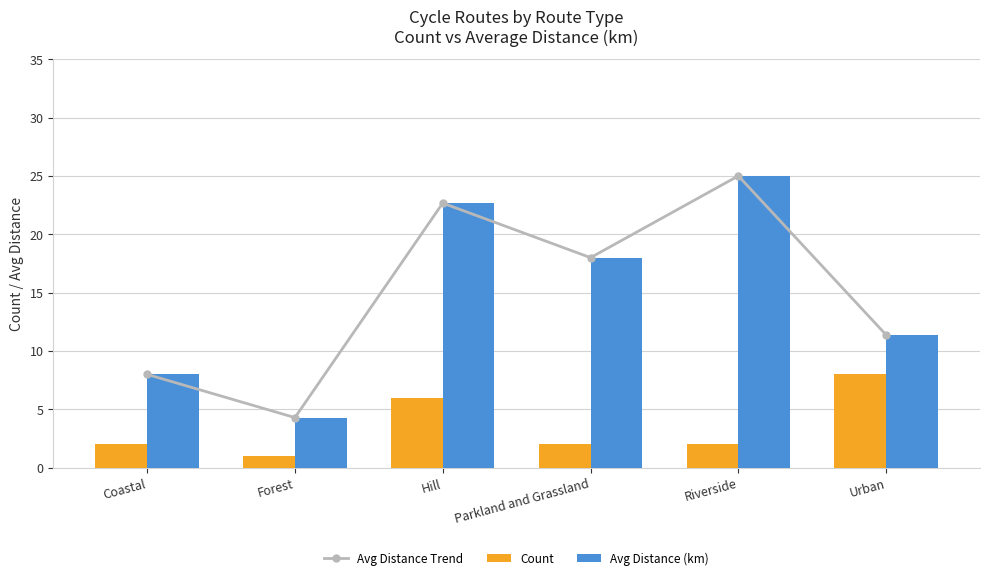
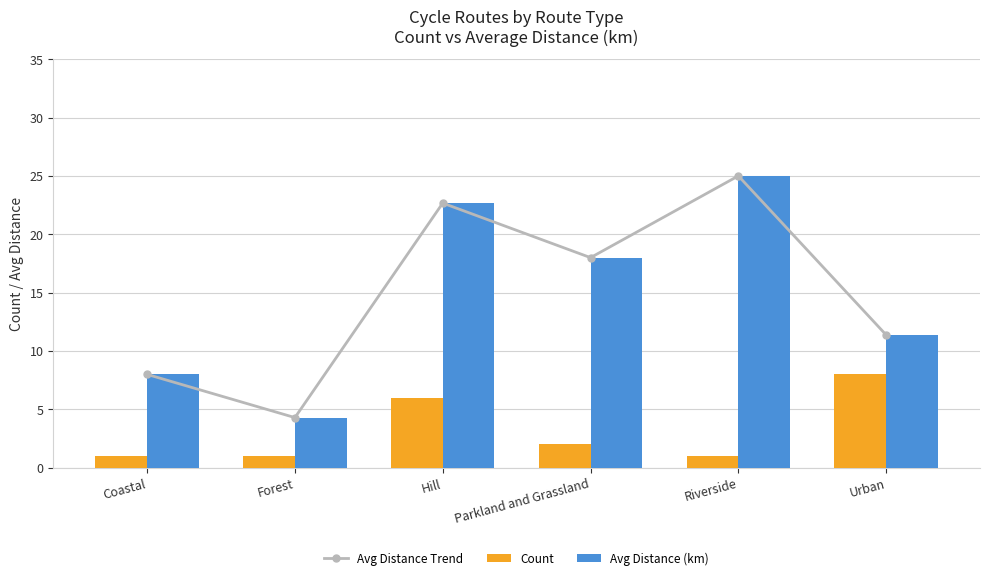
  {
    "Count": {
-     "Coastal": 2,
+     "Coastal": 1,
      "Forest": 1,
      "Hill": 6,
      "Parkland and Grassland": 2,
-     "Riverside": 2,
+     "Riverside": 1,
      "Urban": 8
    },
    "Avg Distance Trend": {
      "Coastal": 8,
      "Forest": 4.3,
      "Hill": 22.7,
      "Parkland and Grassland": 18,
      "Riverside": 25,
      "Urban": 11.4
    },
    "Avg Distance (km)": {
      "Coastal": 8,
      "Forest": 4.3,
      "Hill": 22.7,
      "Parkland and Grassland": 18,
      "Riverside": 25,
      "Urban": 11.4
    }
  }
